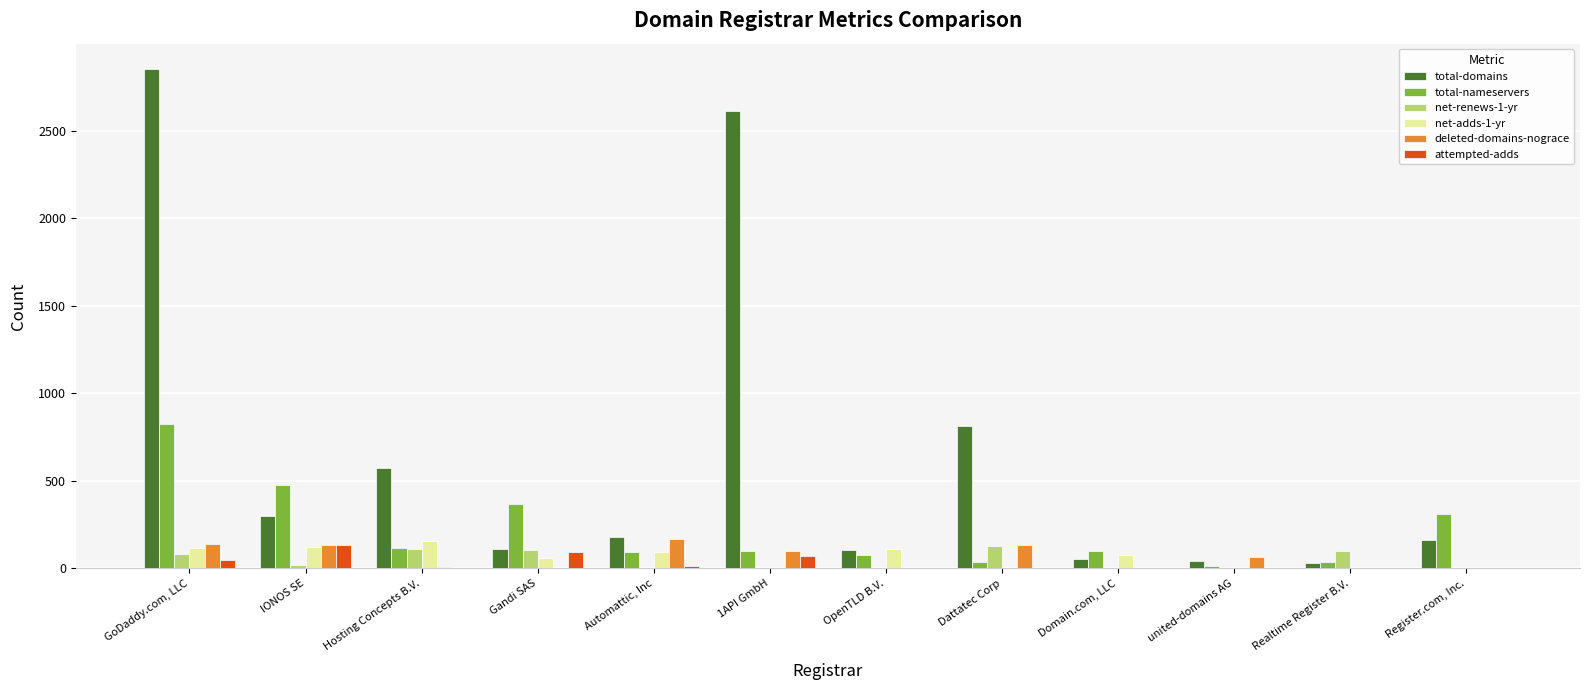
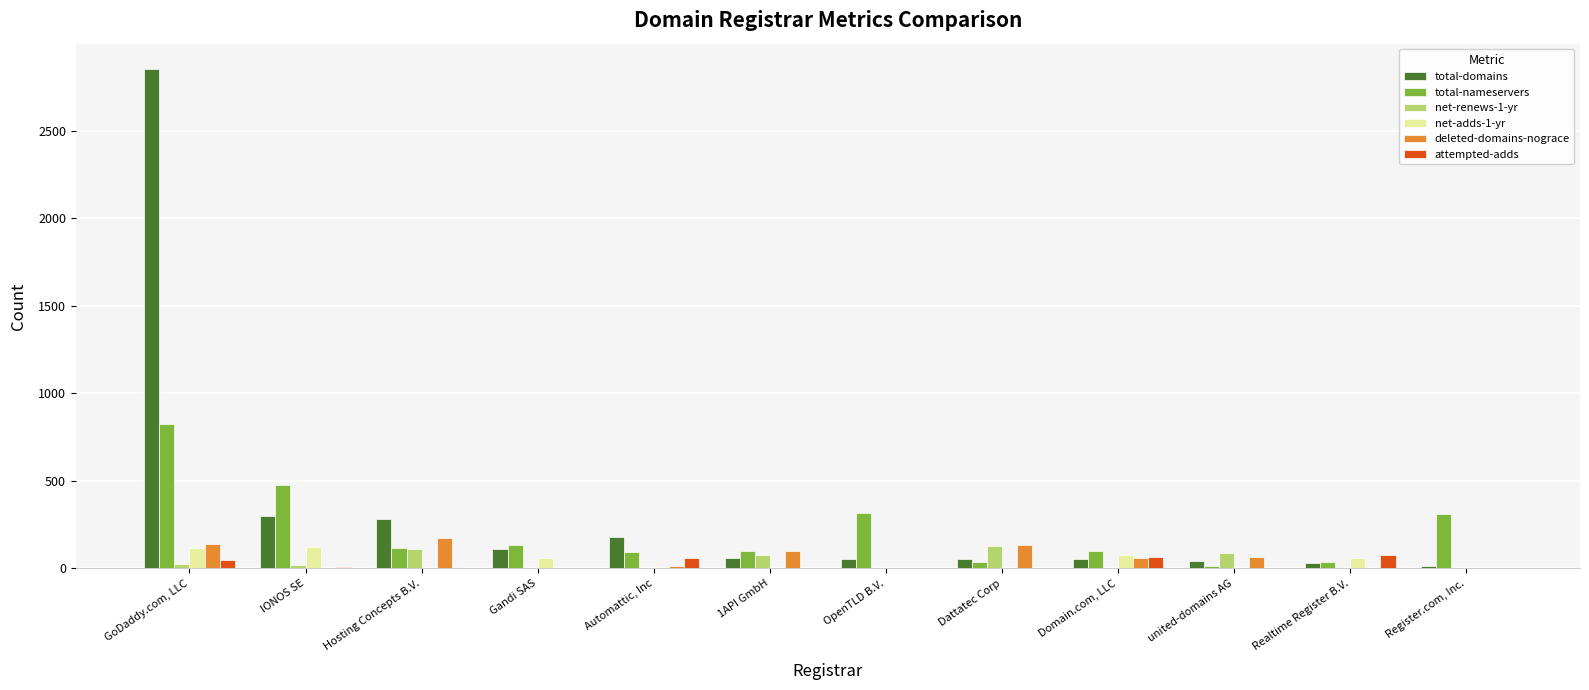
  {
    "total-domains": {
      "GoDaddy.com, LLC": 2860,
      "IONOS SE": 300,
-     "Hosting Concepts B.V.": 570,
+     "Hosting Concepts B.V.": 280,
      "Gandi SAS": 110,
      "Automattic, Inc": 180,
-     "1API GmbH": 2620,
-     "OpenTLD B.V.": 100,
-     "Dattatec Corp": 810,
+     "1API GmbH": 60,
+     "OpenTLD B.V.": 60,
+     "Dattatec Corp": 60,
      "Domain.com, LLC": 50,
      "united-domains AG": 40,
      "Realtime Register B.V.": 30,
-     "Register.com, Inc.": 160
+     "Register.com, Inc.": 10
    },
    "total-nameservers": {
      "GoDaddy.com, LLC": 820,
      "IONOS SE": 470,
      "Hosting Concepts B.V.": 120,
-     "Gandi SAS": 370,
+     "Gandi SAS": 130,
      "Automattic, Inc": 90,
      "1API GmbH": 100,
-     "OpenTLD B.V.": 80,
+     "OpenTLD B.V.": 320,
      "Dattatec Corp": 40,
      "Domain.com, LLC": 100,
      "Realtime Register B.V.": 40,
      "Register.com, Inc.": 310
    },
    "net-renews-1-yr": {
-     "GoDaddy.com, LLC": 80,
+     "GoDaddy.com, LLC": 30,
      "IONOS SE": 20,
      "Hosting Concepts B.V.": 110,
-     "Gandi SAS": 100,
-     "1API GmbH": 0,
+     "Gandi SAS": 0,
+     "1API GmbH": 80,
      "OpenTLD B.V.": 0,
      "Dattatec Corp": 130,
      "Domain.com, LLC": 0,
-     "united-domains AG": 0,
-     "Realtime Register B.V.": 100
+     "united-domains AG": 90,
+     "Realtime Register B.V.": 0
    },
    "net-adds-1-yr": {
      "GoDaddy.com, LLC": 120,
      "IONOS SE": 130,
-     "Hosting Concepts B.V.": 160,
+     "Hosting Concepts B.V.": 0,
      "Gandi SAS": 60,
-     "Automattic, Inc": 90,
-     "OpenTLD B.V.": 110,
+     "Automattic, Inc": 10,
+     "OpenTLD B.V.": 0,
      "Dattatec Corp": 0,
      "Domain.com, LLC": 80,
      "united-domains AG": 0,
-     "Realtime Register B.V.": 0,
+     "Realtime Register B.V.": 60,
      "Register.com, Inc.": 0
    },
    "deleted-domains-nograce": {
      "GoDaddy.com, LLC": 140,
-     "IONOS SE": 130,
-     "Hosting Concepts B.V.": 10,
-     "Automattic, Inc": 170,
+     "IONOS SE": 0,
+     "Hosting Concepts B.V.": 180,
+     "Automattic, Inc": 10,
      "1API GmbH": 100,
      "Dattatec Corp": 140,
-     "Domain.com, LLC": 0,
+     "Domain.com, LLC": 60,
      "united-domains AG": 60,
      "Realtime Register B.V.": 0,
      "Register.com, Inc.": 0
    },
    "attempted-adds": {
      "GoDaddy.com, LLC": 50,
-     "IONOS SE": 130,
-     "Gandi SAS": 100,
-     "Automattic, Inc": 10,
-     "1API GmbH": 70,
+     "IONOS SE": 10,
+     "Gandi SAS": 0,
+     "Automattic, Inc": 60,
+     "1API GmbH": 0,
      "Dattatec Corp": 0,
-     "Domain.com, LLC": 0,
+     "Domain.com, LLC": 70,
      "united-domains AG": 0,
-     "Realtime Register B.V.": 0,
+     "Realtime Register B.V.": 80,
      "Register.com, Inc.": 0
    }
  }
